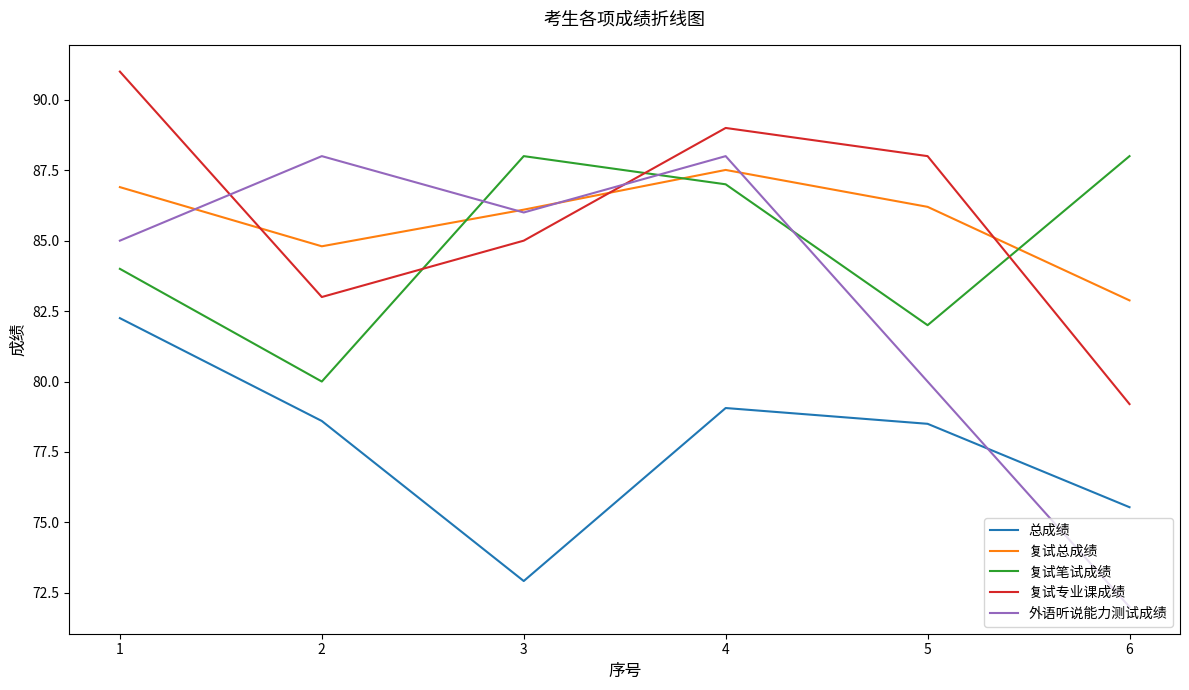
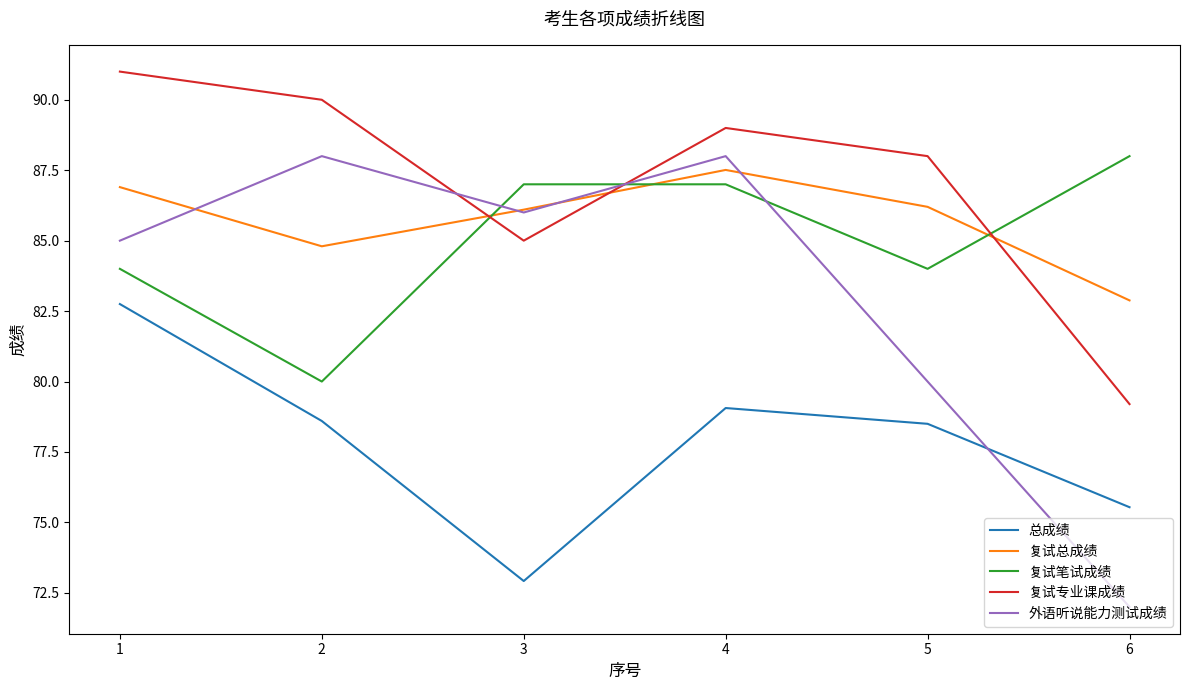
  {
    "总成绩": {
-     "1": 82.3,
+     "1": 82.8,
      "2": 78.6,
      "3": 72.9,
      "4": 79.1,
      "5": 78.5,
      "6": 75.5
    },
    "复试总成绩": {
      "1": 86.9,
      "2": 84.8,
      "3": 86.1,
      "4": 87.5,
      "5": 86.2,
      "6": 82.9
    },
    "复试笔试成绩": {
      "1": 84,
      "2": 80,
-     "3": 88,
+     "3": 87,
      "4": 87,
-     "5": 82,
+     "5": 84,
      "6": 88
    },
    "复试专业课成绩": {
      "1": 91,
-     "2": 83,
+     "2": 90,
      "3": 85,
      "4": 89,
      "5": 88,
      "6": 79.2
    },
    "外语听说能力测试成绩": {
      "1": 85.0,
      "2": 88.0,
      "3": 86.0,
      "4": 88.0,
      "5": 80.0
    }
  }
